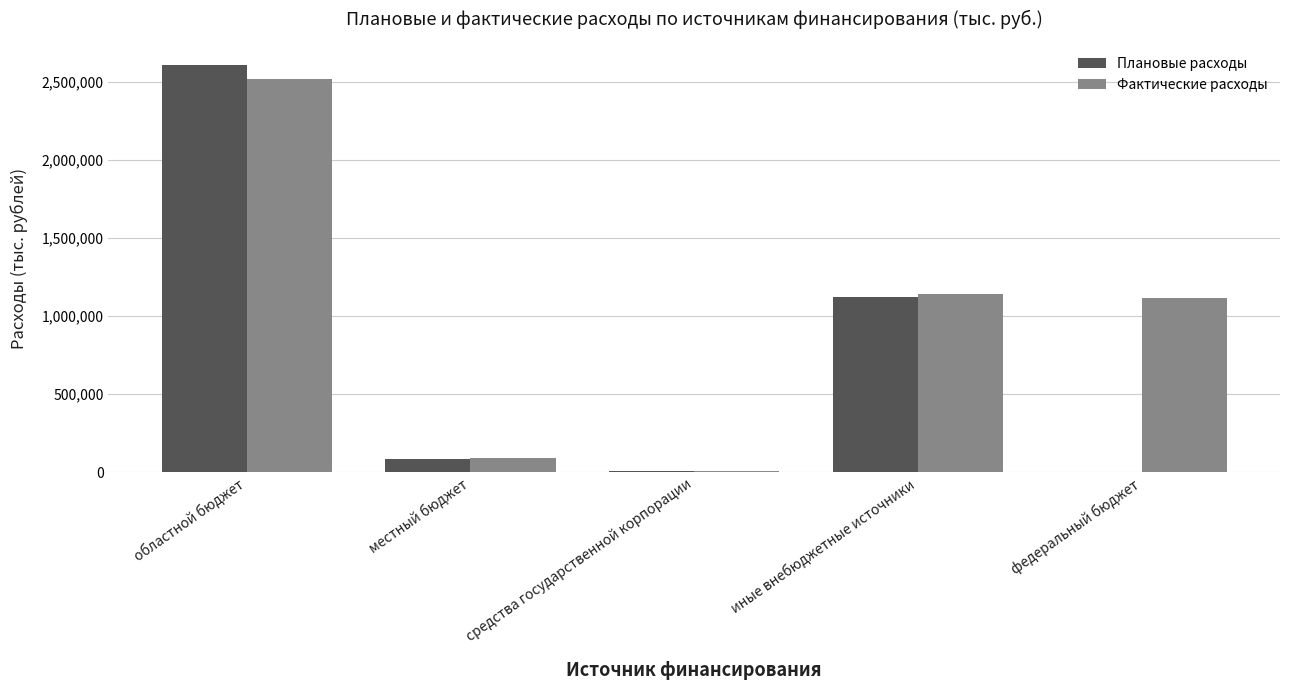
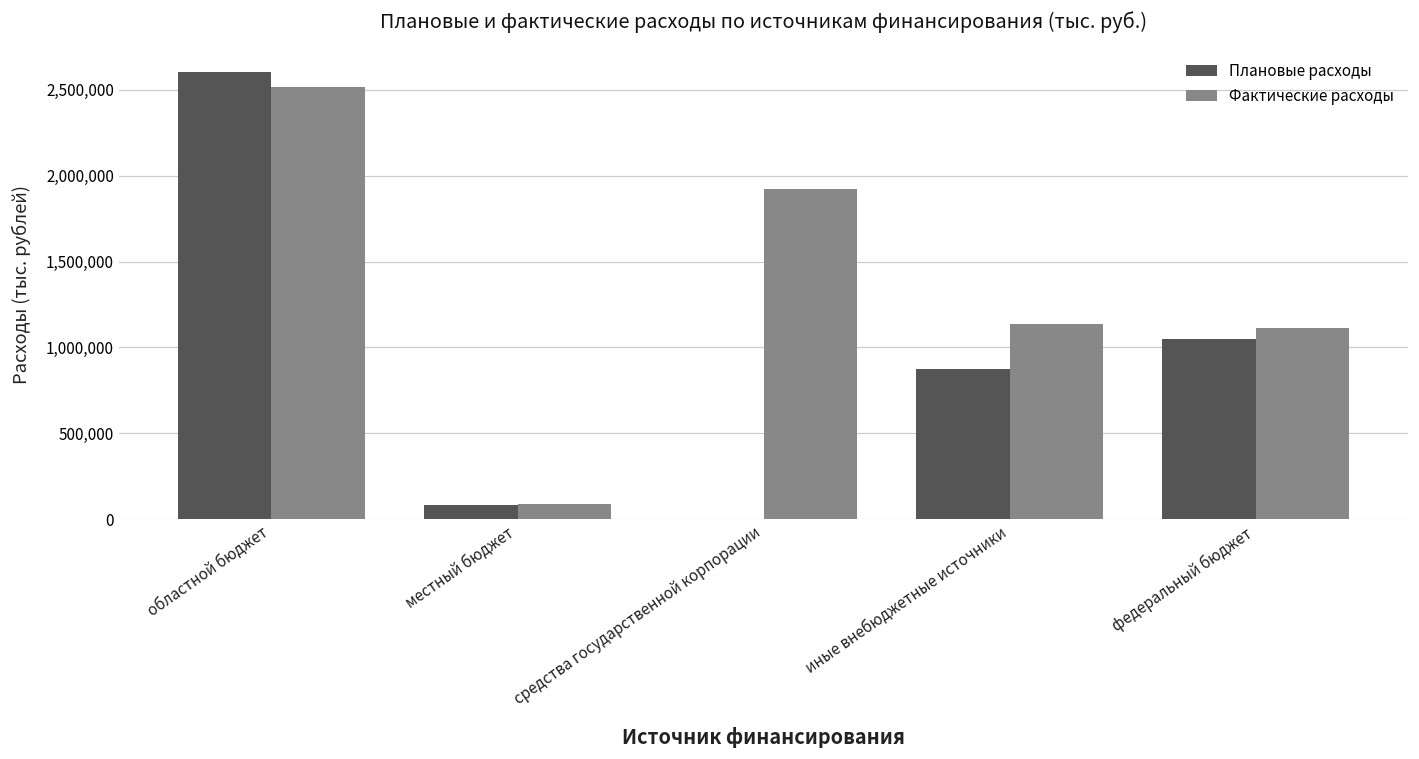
  {
    "Плановые расходы": {
      "областной бюджет": "2,610,000",
      "местный бюджет": "80,000",
-     "иные внебюджетные источники": "1,120,000",
-     "федеральный бюджет": "0"
+     "иные внебюджетные источники": "880,000",
+     "федеральный бюджет": "1,050,000"
    },
    "Фактические расходы": {
      "областной бюджет": "2,520,000",
      "местный бюджет": "90,000",
-     "средства государственной корпорации": "0",
+     "средства государственной корпорации": "1,920,000",
      "иные внебюджетные источники": "1,140,000",
      "федеральный бюджет": "1,110,000"
    }
  }
